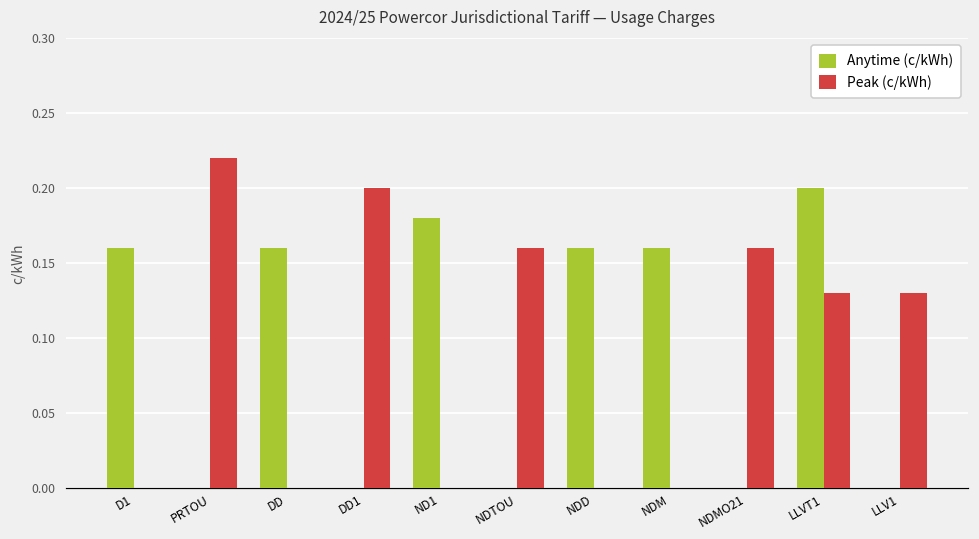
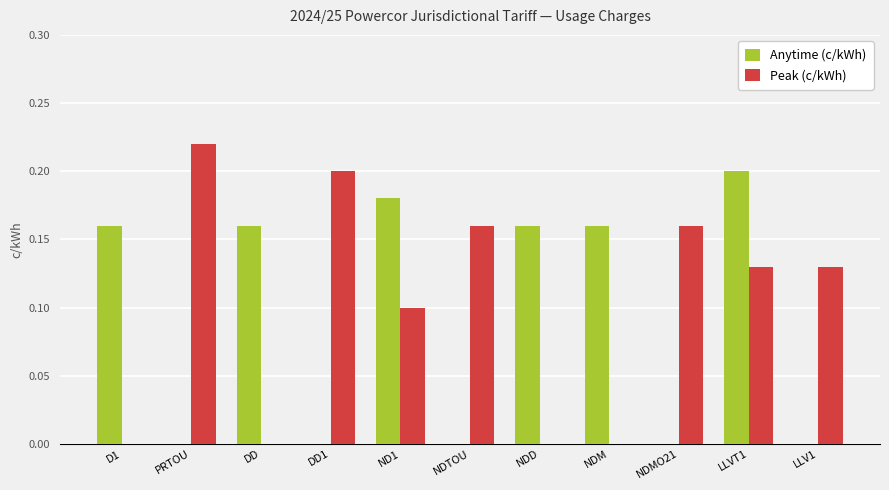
  {
    "Anytime (c/kWh)": {
      "D1": 0.160,
      "PRTOU": 0.0,
      "DD": 0.160,
      "DD1": 0.0,
      "ND1": 0.180,
      "NDTOU": 0.0,
      "NDD": 0.160,
      "NDM": 0.160,
      "NDMO21": 0.0,
      "LLVT1": 0.2,
      "LLV1": 0.0
    },
    "Peak (c/kWh)": {
      "D1": 0.0,
      "PRTOU": 0.220,
      "DD": 0.0,
      "DD1": 0.2,
-     "ND1": 0.0,
+     "ND1": 0.1,
      "NDTOU": 0.160,
      "NDD": 0.0,
      "NDM": 0.0,
      "NDMO21": 0.160,
      "LLVT1": 0.130,
      "LLV1": 0.130
    }
  }
